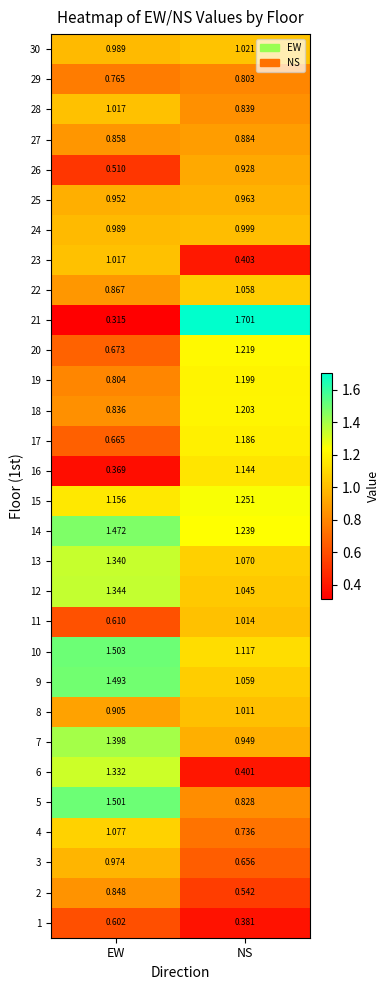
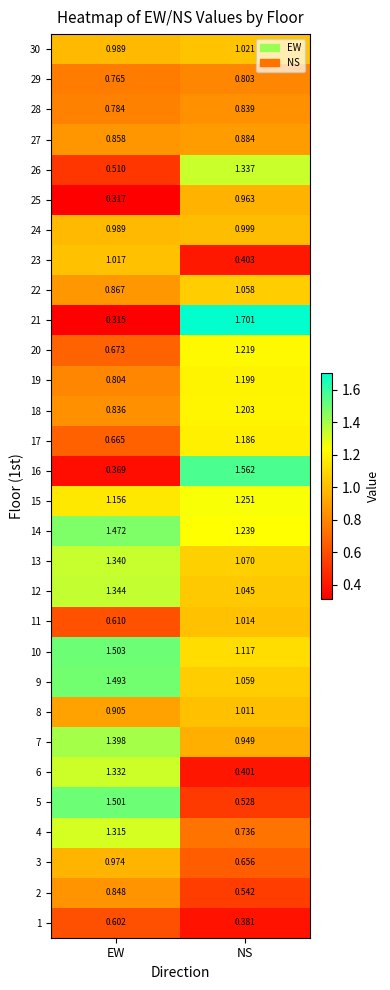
  {
    "30": {
      "EW": 0.989,
      "NS": 1.021
    },
    "29": {
      "EW": 0.765,
      "NS": 0.803
    },
    "28": {
-     "EW": 1.017,
+     "EW": 0.784,
      "NS": 0.839
    },
    "27": {
      "EW": 0.858,
      "NS": 0.884
    },
    "26": {
      "EW": 0.510,
-     "NS": 0.928
+     "NS": 1.337
    },
    "25": {
-     "EW": 0.952,
+     "EW": 0.317,
      "NS": 0.963
    },
    "24": {
      "EW": 0.989,
      "NS": 0.999
    },
    "23": {
      "EW": 1.017,
      "NS": 0.403
    },
    "22": {
      "EW": 0.867,
      "NS": 1.058
    },
    "21": {
      "EW": 0.315,
      "NS": 1.701
    },
    "20": {
      "EW": 0.673,
      "NS": 1.219
    },
    "19": {
      "EW": 0.804,
      "NS": 1.199
    },
    "18": {
      "EW": 0.836,
      "NS": 1.203
    },
    "17": {
      "EW": 0.665,
      "NS": 1.186
    },
    "16": {
      "EW": 0.369,
-     "NS": 1.144
+     "NS": 1.562
    },
    "15": {
      "EW": 1.156,
      "NS": 1.251
    },
    "14": {
      "EW": 1.472,
      "NS": 1.239
    },
    "13": {
      "EW": 1.340,
      "NS": 1.070
    },
    "12": {
      "EW": 1.344,
      "NS": 1.045
    },
    "11": {
      "EW": 0.610,
      "NS": 1.014
    },
    "10": {
      "EW": 1.503,
      "NS": 1.117
    },
    "9": {
      "EW": 1.493,
      "NS": 1.059
    },
    "8": {
      "EW": 0.905,
      "NS": 1.011
    },
    "7": {
      "EW": 1.398,
      "NS": 0.949
    },
    "6": {
      "EW": 1.332,
      "NS": 0.401
    },
    "5": {
      "EW": 1.501,
-     "NS": 0.828
+     "NS": 0.528
    },
    "4": {
-     "EW": 1.077,
+     "EW": 1.315,
      "NS": 0.736
    },
    "3": {
      "EW": 0.974,
      "NS": 0.656
    },
    "2": {
      "EW": 0.848,
      "NS": 0.542
    },
    "1": {
      "EW": 0.602,
      "NS": 0.381
    }
  }
